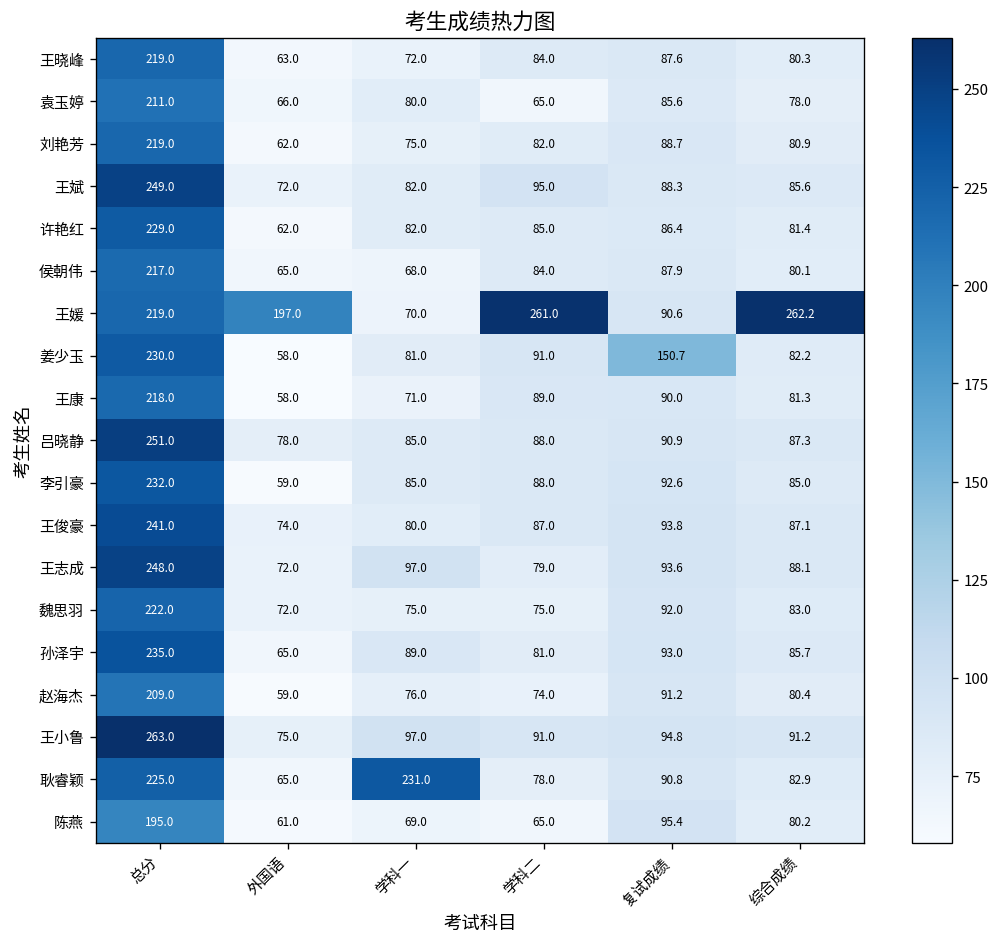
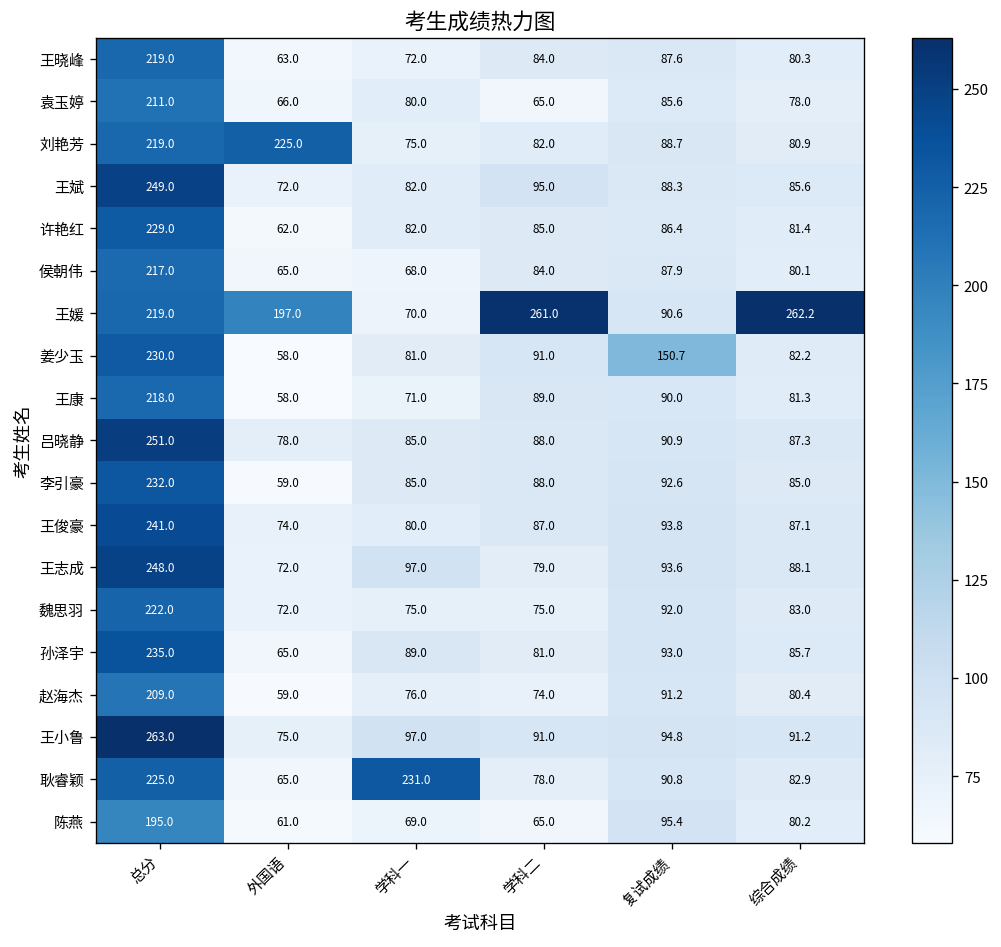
  {
    "王晓峰": {
      "总分": 219.0,
      "外国语": 63.0,
      "学科一": 72.0,
      "学科二": 84.0,
      "复试成绩": 87.6,
      "综合成绩": 80.3
    },
    "袁玉婷": {
      "总分": 211.0,
      "外国语": 66.0,
      "学科一": 80.0,
      "学科二": 65.0,
      "复试成绩": 85.6,
      "综合成绩": 78.0
    },
    "刘艳芳": {
      "总分": 219.0,
-     "外国语": 62.0,
+     "外国语": 225.0,
      "学科一": 75.0,
      "学科二": 82.0,
      "复试成绩": 88.7,
      "综合成绩": 80.9
    },
    "王斌": {
      "总分": 249.0,
      "外国语": 72.0,
      "学科一": 82.0,
      "学科二": 95.0,
      "复试成绩": 88.3,
      "综合成绩": 85.6
    },
    "许艳红": {
      "总分": 229.0,
      "外国语": 62.0,
      "学科一": 82.0,
      "学科二": 85.0,
      "复试成绩": 86.4,
      "综合成绩": 81.4
    },
    "侯朝伟": {
      "总分": 217.0,
      "外国语": 65.0,
      "学科一": 68.0,
      "学科二": 84.0,
      "复试成绩": 87.9,
      "综合成绩": 80.1
    },
    "王媛": {
      "总分": 219.0,
      "外国语": 197.0,
      "学科一": 70.0,
      "学科二": 261.0,
      "复试成绩": 90.6,
      "综合成绩": 262.2
    },
    "姜少玉": {
      "总分": 230.0,
      "外国语": 58.0,
      "学科一": 81.0,
      "学科二": 91.0,
      "复试成绩": 150.7,
      "综合成绩": 82.2
    },
    "王康": {
      "总分": 218.0,
      "外国语": 58.0,
      "学科一": 71.0,
      "学科二": 89.0,
      "复试成绩": 90.0,
      "综合成绩": 81.3
    },
    "吕晓静": {
      "总分": 251.0,
      "外国语": 78.0,
      "学科一": 85.0,
      "学科二": 88.0,
      "复试成绩": 90.9,
      "综合成绩": 87.3
    },
    "李引豪": {
      "总分": 232.0,
      "外国语": 59.0,
      "学科一": 85.0,
      "学科二": 88.0,
      "复试成绩": 92.6,
      "综合成绩": 85.0
    },
    "王俊豪": {
      "总分": 241.0,
      "外国语": 74.0,
      "学科一": 80.0,
      "学科二": 87.0,
      "复试成绩": 93.8,
      "综合成绩": 87.1
    },
    "王志成": {
      "总分": 248.0,
      "外国语": 72.0,
      "学科一": 97.0,
      "学科二": 79.0,
      "复试成绩": 93.6,
      "综合成绩": 88.1
    },
    "魏思羽": {
      "总分": 222.0,
      "外国语": 72.0,
      "学科一": 75.0,
      "学科二": 75.0,
      "复试成绩": 92.0,
      "综合成绩": 83.0
    },
    "孙泽宇": {
      "总分": 235.0,
      "外国语": 65.0,
      "学科一": 89.0,
      "学科二": 81.0,
      "复试成绩": 93.0,
      "综合成绩": 85.7
    },
    "赵海杰": {
      "总分": 209.0,
      "外国语": 59.0,
      "学科一": 76.0,
      "学科二": 74.0,
      "复试成绩": 91.2,
      "综合成绩": 80.4
    },
    "王小鲁": {
      "总分": 263.0,
      "外国语": 75.0,
      "学科一": 97.0,
      "学科二": 91.0,
      "复试成绩": 94.8,
      "综合成绩": 91.2
    },
    "耿睿颖": {
      "总分": 225.0,
      "外国语": 65.0,
      "学科一": 231.0,
      "学科二": 78.0,
      "复试成绩": 90.8,
      "综合成绩": 82.9
    },
    "陈燕": {
      "总分": 195.0,
      "外国语": 61.0,
      "学科一": 69.0,
      "学科二": 65.0,
      "复试成绩": 95.4,
      "综合成绩": 80.2
    }
  }
